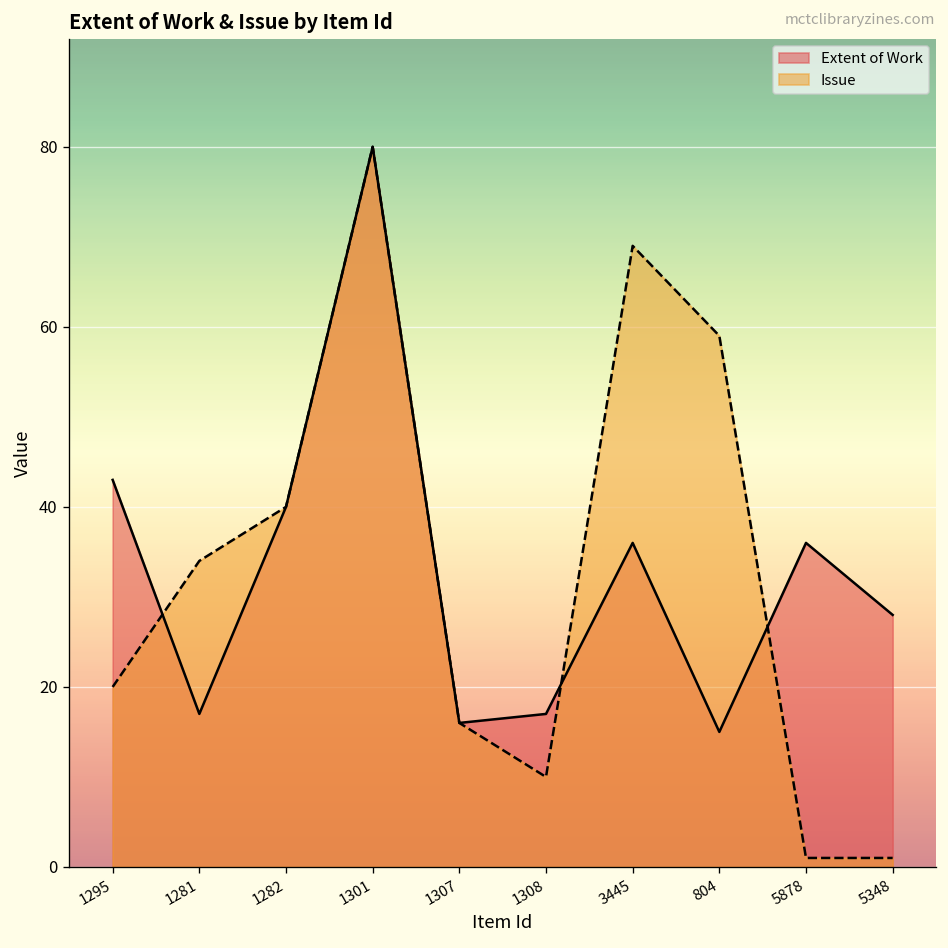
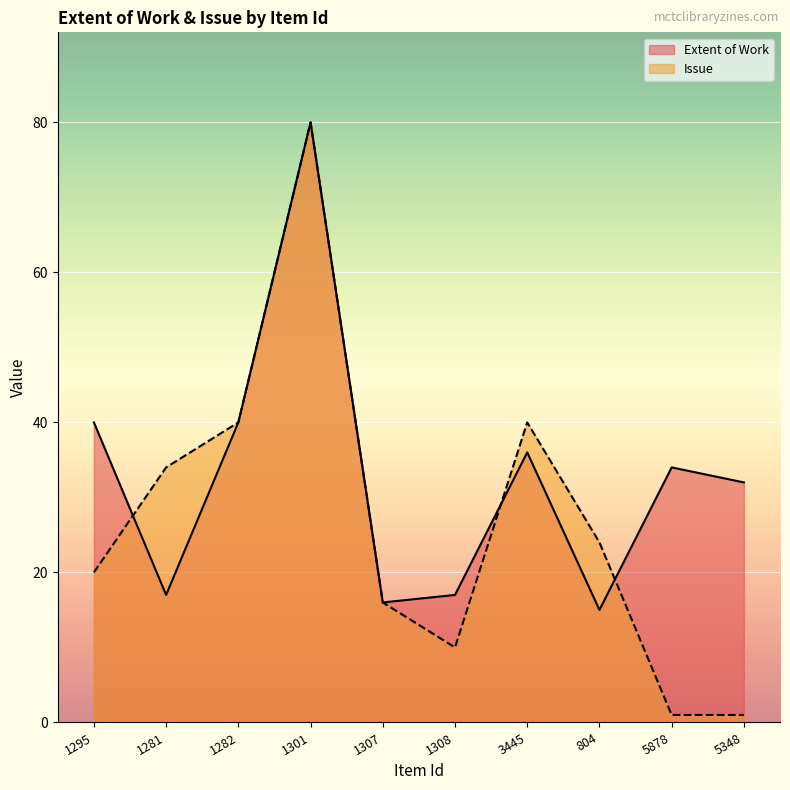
  {
    "Extent of Work": {
-     "1295": 43,
+     "1295": 40,
      "1281": 17,
      "1308": 17,
      "3445": 36,
      "804": 15,
-     "5878": 36,
-     "5348": 28
+     "5878": 34,
+     "5348": 32
    },
    "Issue": {
      "1295": 20,
      "1281": 34,
      "1308": 10,
-     "3445": 69,
-     "804": 59,
+     "3445": 40,
+     "804": 24,
      "5878": 1,
      "5348": 1
    }
  }
